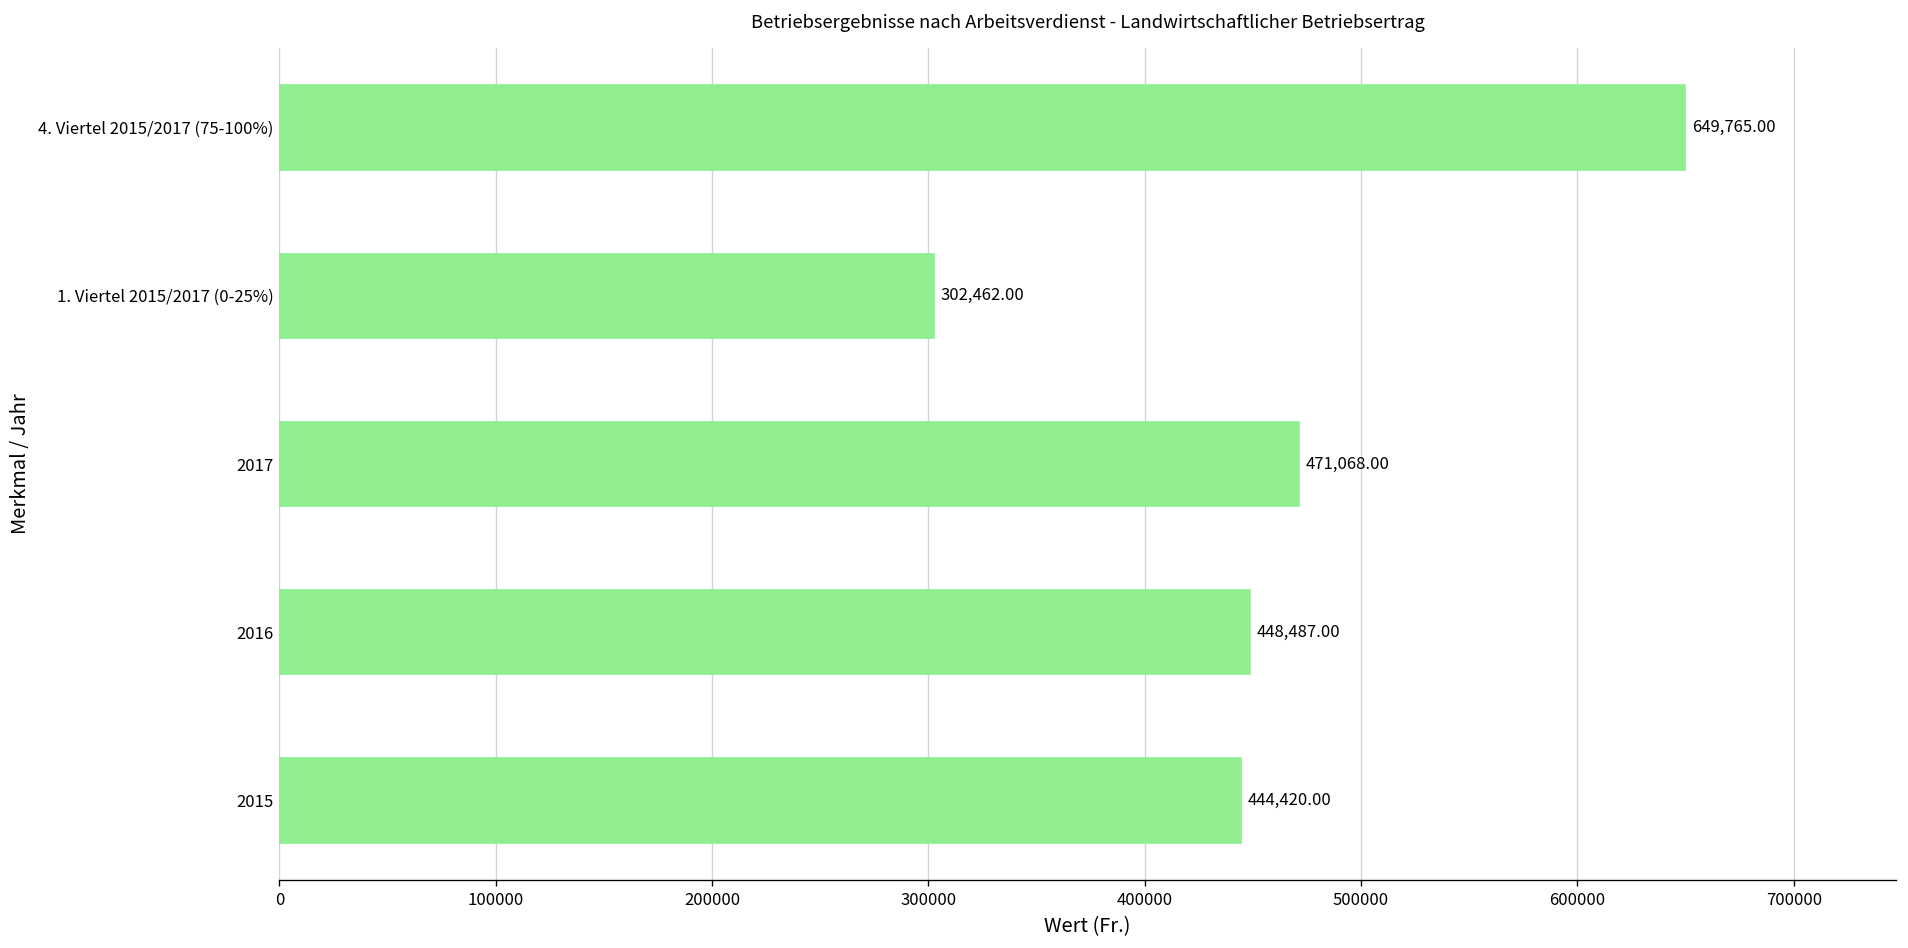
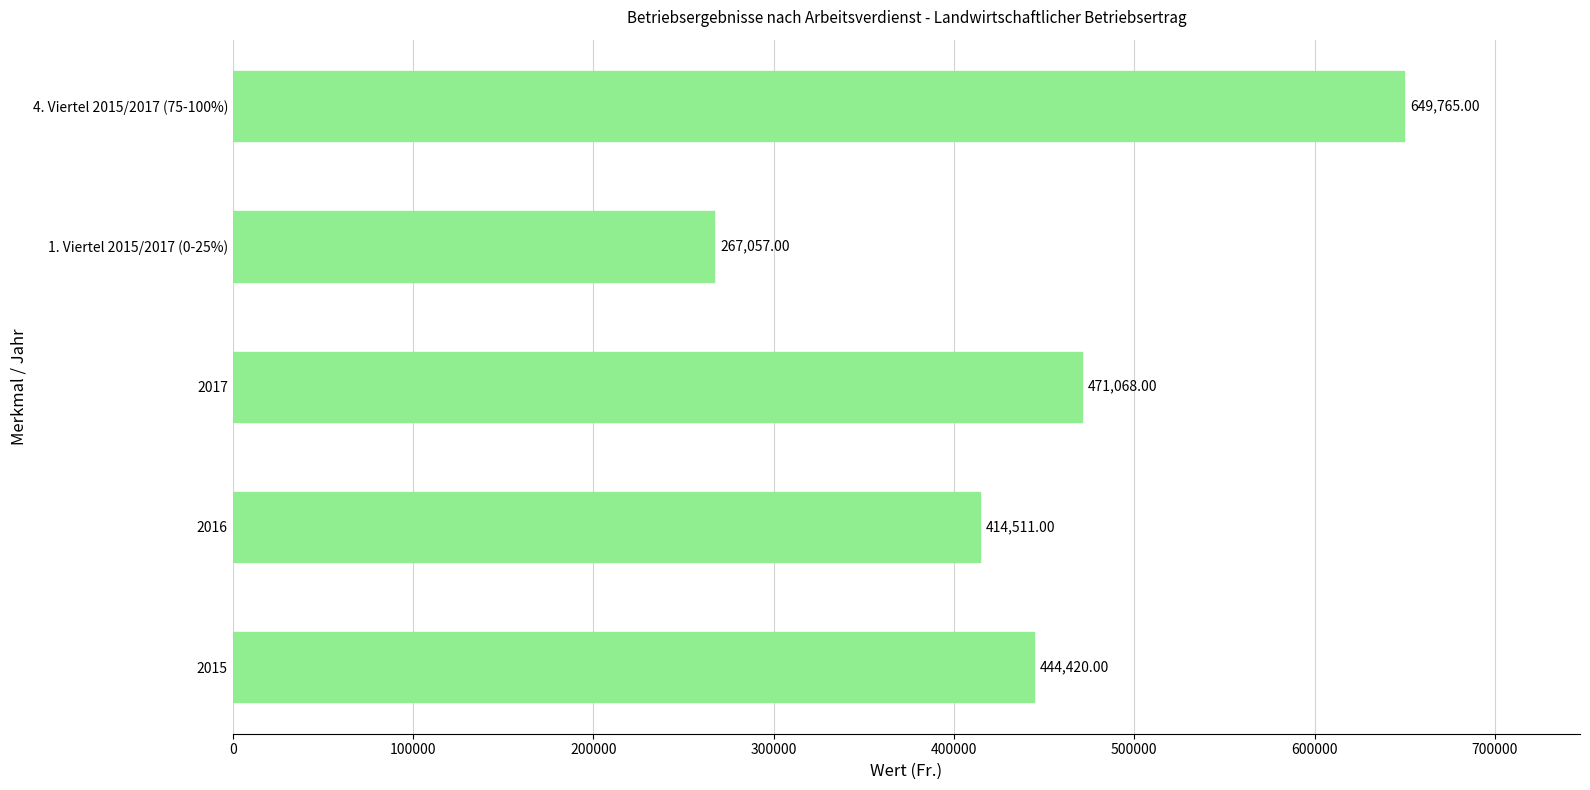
  {
    "4. Viertel 2015/2017 (75-100%)": "649,765.00",
-   "1. Viertel 2015/2017 (0-25%)": "302,462.00",
+   "1. Viertel 2015/2017 (0-25%)": "267,057.00",
    "2017": "471,068.00",
-   "2016": "448,487.00",
+   "2016": "414,511.00",
    "2015": "444,420.00"
  }
